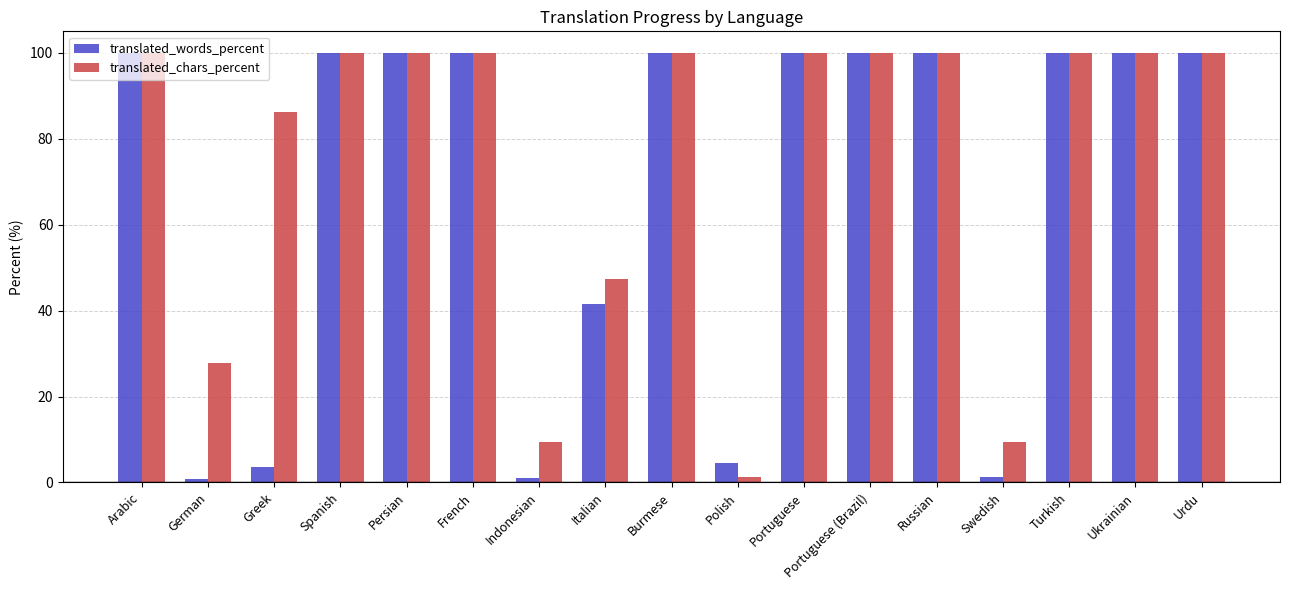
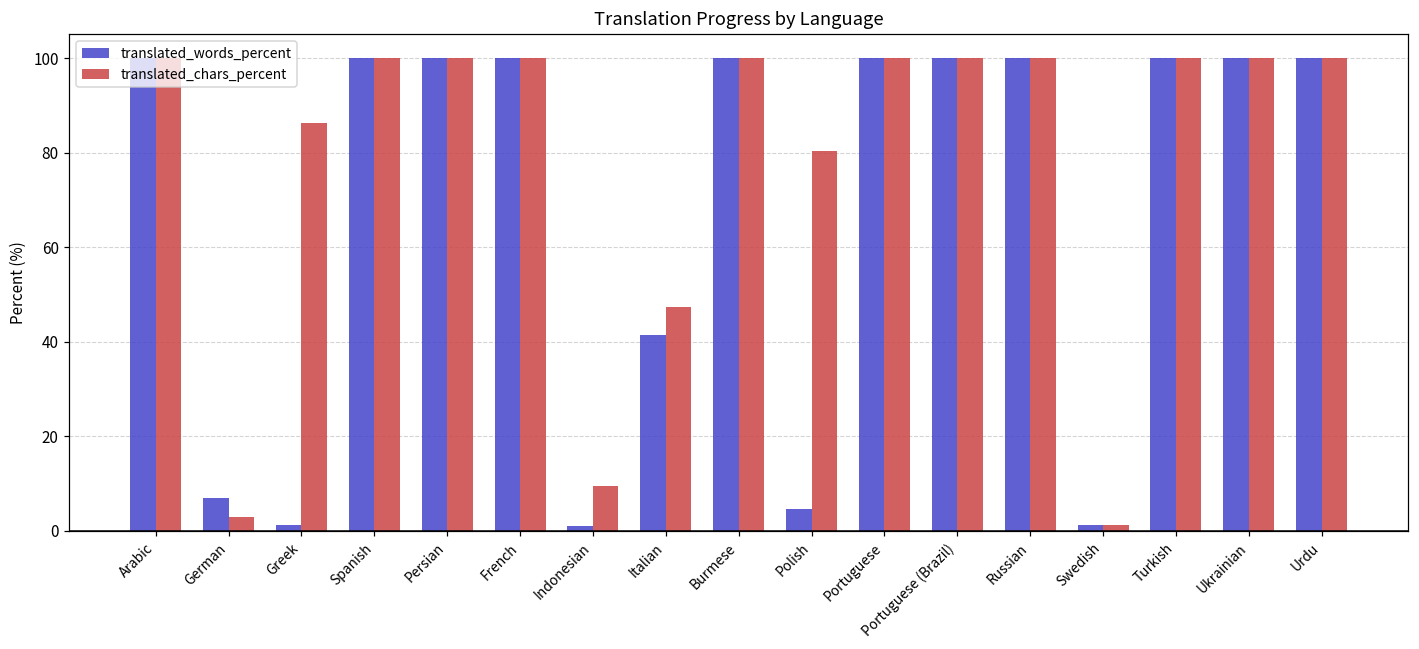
  {
    "translated_words_percent": {
-     "German": 1,
-     "Greek": 4,
+     "German": 7,
+     "Greek": 1,
      "Spanish": 100,
      "Persian": 100,
      "French": 100,
      "Indonesian": 1,
      "Italian": 42,
      "Burmese": 100,
      "Polish": 5,
      "Portuguese": 100,
      "Portuguese (Brazil)": 100,
      "Russian": 100,
      "Swedish": 1,
      "Turkish": 100,
      "Ukrainian": 100,
      "Urdu": 100
    },
    "translated_chars_percent": {
-     "German": 28,
+     "German": 3,
      "Greek": 86,
      "Spanish": 100,
      "Persian": 100,
      "French": 100,
      "Indonesian": 9,
      "Italian": 47,
      "Burmese": 100,
-     "Polish": 1,
+     "Polish": 80,
      "Portuguese": 100,
      "Portuguese (Brazil)": 100,
      "Russian": 100,
-     "Swedish": 10,
+     "Swedish": 1,
      "Turkish": 100,
      "Ukrainian": 100,
      "Urdu": 100
    }
  }
